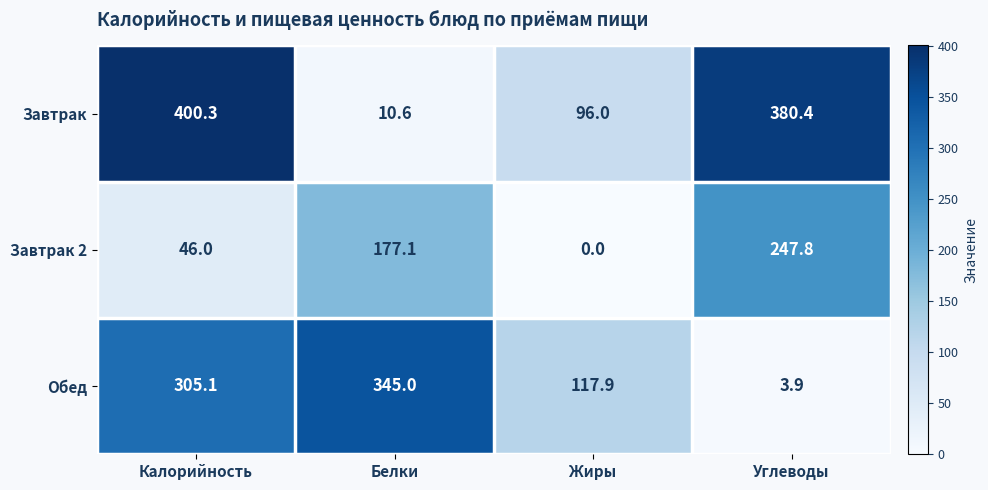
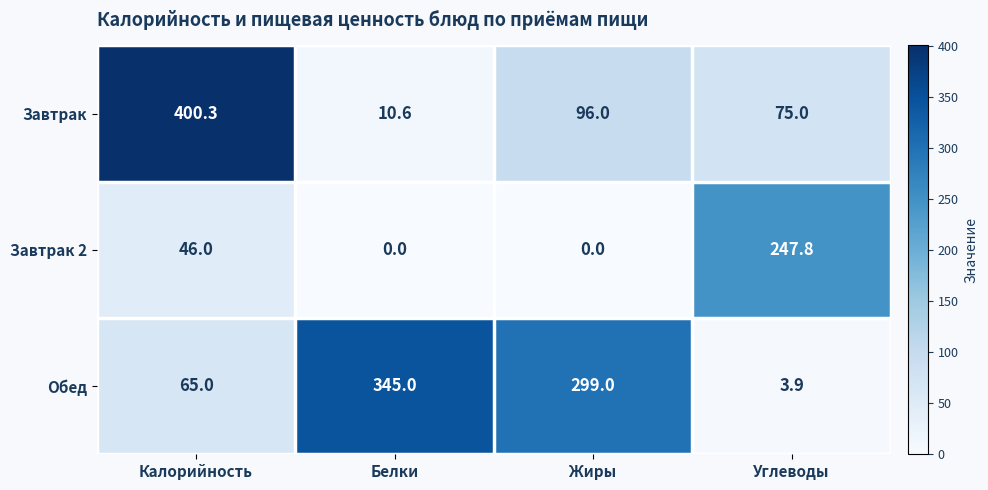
  {
    "Завтрак": {
      "Калорийность": 400.3,
      "Белки": 10.6,
      "Жиры": 96.0,
-     "Углеводы": 380.4
+     "Углеводы": 75.0
    },
    "Завтрак 2": {
      "Калорийность": 46.0,
-     "Белки": 177.1,
+     "Белки": 0.0,
      "Жиры": 0.0,
      "Углеводы": 247.8
    },
    "Обед": {
-     "Калорийность": 305.1,
+     "Калорийность": 65.0,
      "Белки": 345.0,
-     "Жиры": 117.9,
+     "Жиры": 299.0,
      "Углеводы": 3.9
    }
  }
